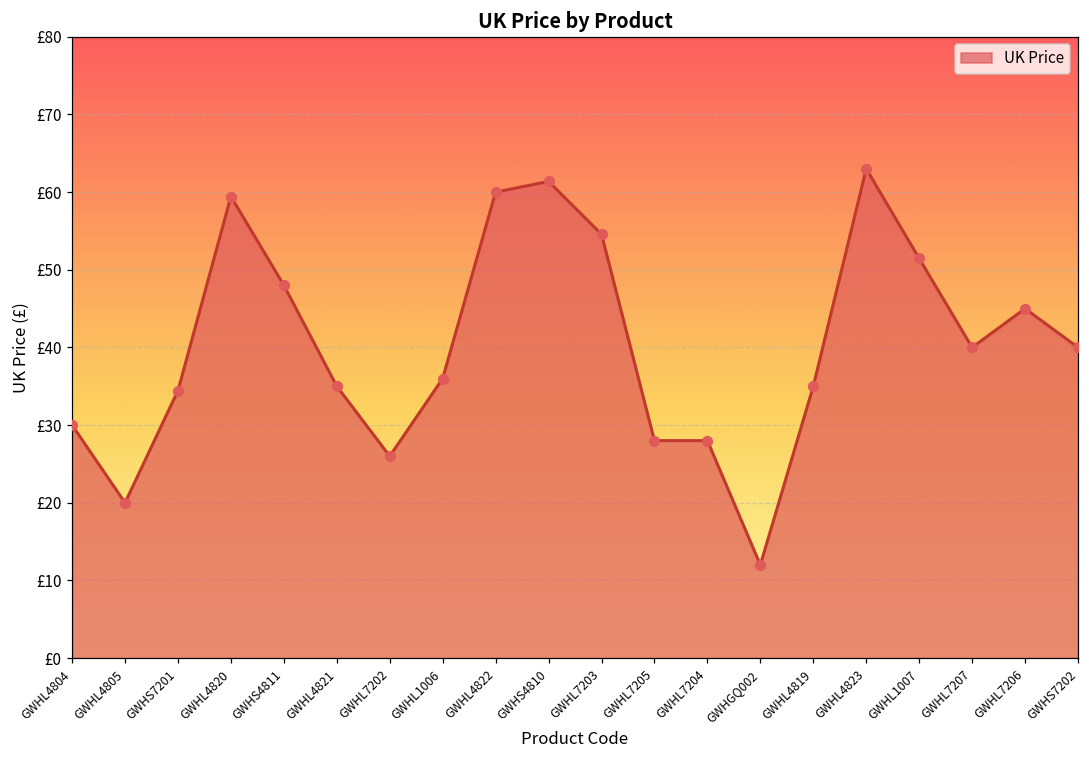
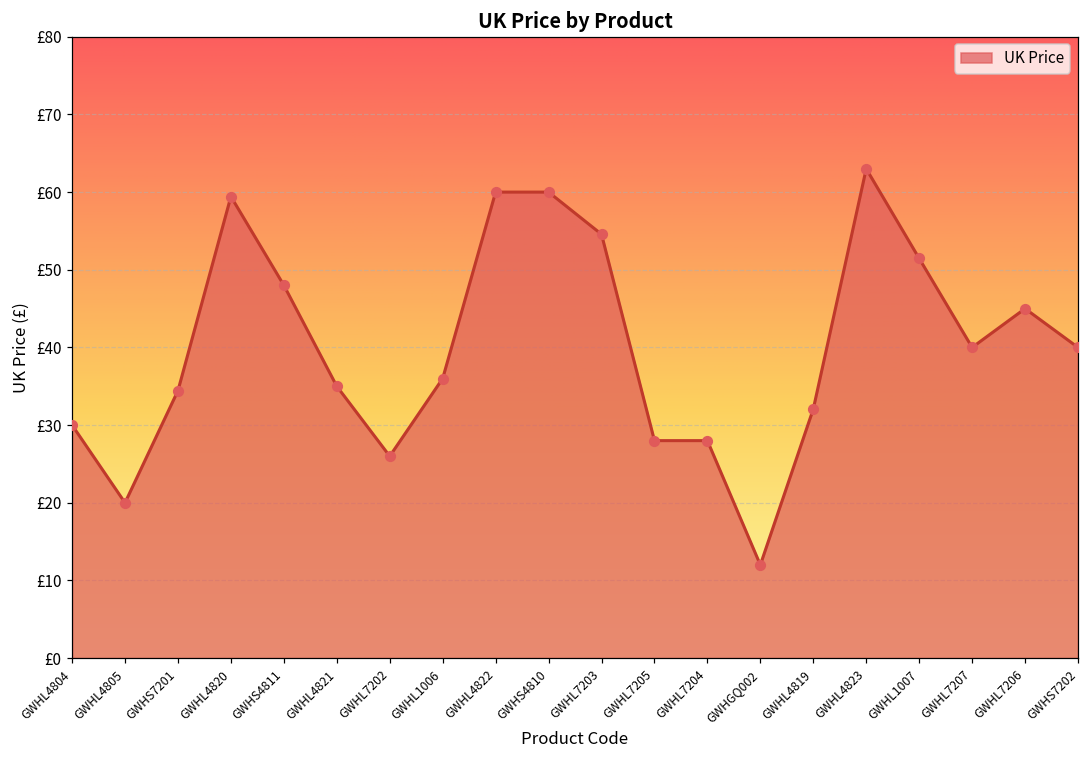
  {
    "GWHL4804": "£30",
    "GWHL4805": "£20",
    "GWHS7201": "£34",
    "GWHL4820": "£59",
    "GWHS4811": "£48",
    "GWHL4821": "£35",
    "GWHL7202": "£26",
    "GWHL1006": "£36",
    "GWHL4822": "£60",
-   "GWHS4810": "£61",
+   "GWHS4810": "£60",
    "GWHL7203": "£55",
    "GWHL7205": "£28",
    "GWHL7204": "£28",
    "GWHGQ002": "£12",
-   "GWHL4819": "£35",
+   "GWHL4819": "£32",
    "GWHL4823": "£63",
    "GWHL1007": "£51",
    "GWHL7207": "£40",
    "GWHL7206": "£45",
    "GWHS7202": "£40"
  }
